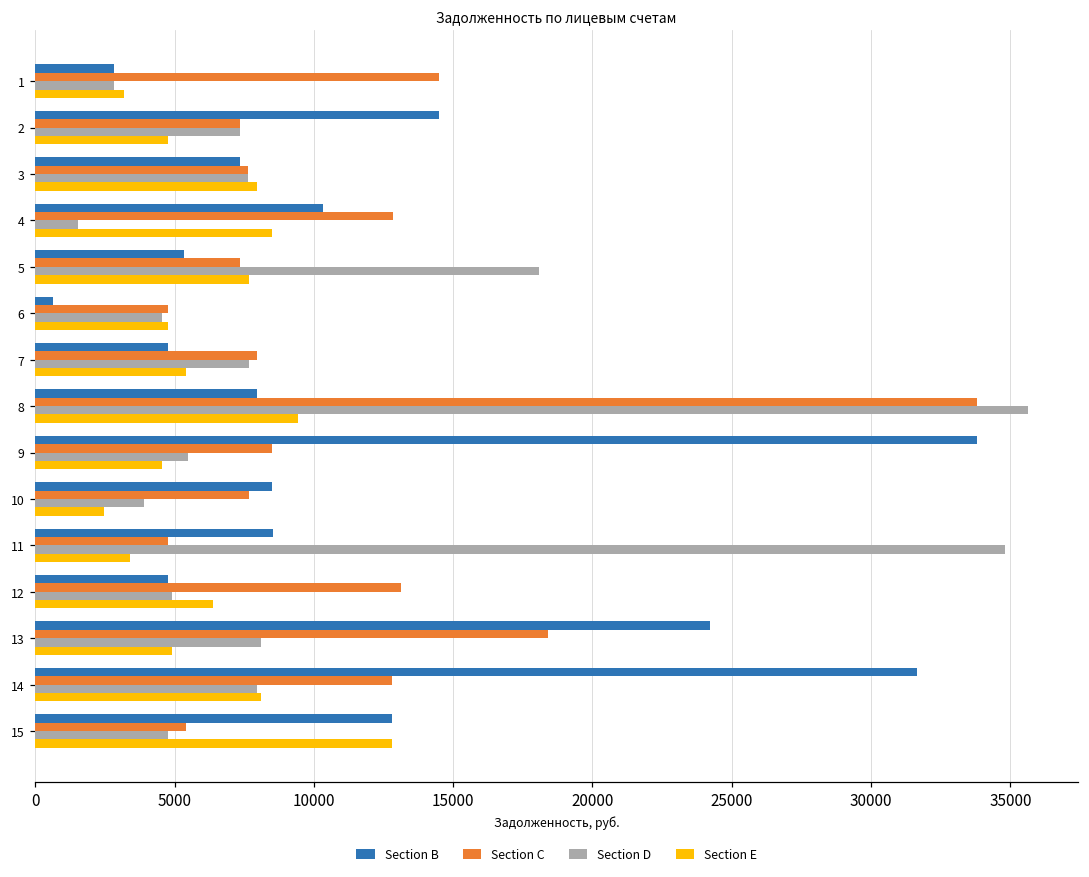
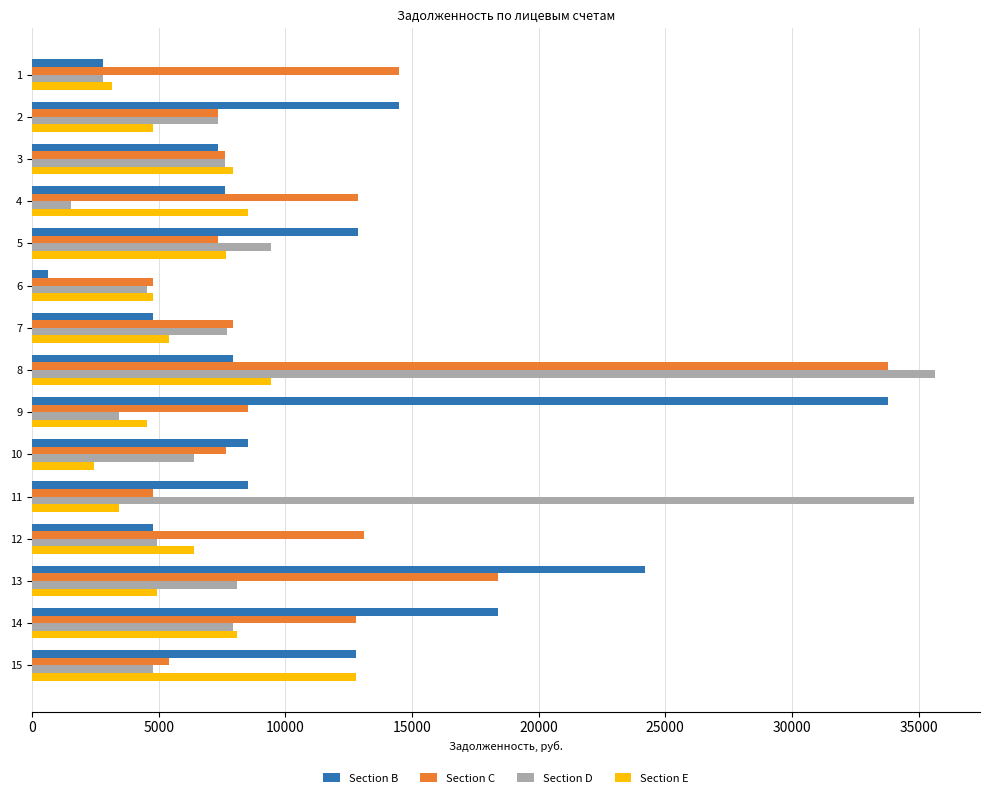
  {
    "Section B": {
      "1": 2800,
      "2": 14500,
      "3": 7300,
-     "4": 10300,
-     "5": 5300,
+     "4": 7600,
+     "5": 12900,
      "6": 600,
      "7": 4800,
      "8": 7900,
      "9": 33800,
      "10": 8500,
      "11": 8500,
      "12": 4800,
      "13": 24200,
-     "14": 31600,
+     "14": 18400,
      "15": 12800
    },
    "Section C": {
      "1": 14500,
      "2": 7300,
      "3": 7600,
      "4": 12900,
      "5": 7300,
      "6": 4800,
      "7": 7900,
      "8": 33800,
      "9": 8500,
      "10": 7700,
      "11": 4800,
      "12": 13100,
      "13": 18400,
      "14": 12800,
      "15": 5400
    },
    "Section D": {
      "1": 2800,
      "2": 7300,
      "3": 7600,
      "4": 1500,
-     "5": 18100,
+     "5": 9400,
      "6": 4500,
      "7": 7700,
      "8": 35600,
-     "9": 5500,
-     "10": 3900,
+     "9": 3400,
+     "10": 6400,
      "11": 34800,
      "12": 4900,
      "13": 8100,
      "14": 7900,
      "15": 4800
    },
    "Section E": {
      "1": 3200,
      "2": 4800,
      "3": 7900,
      "4": 8500,
      "5": 7700,
      "6": 4800,
      "7": 5400,
      "8": 9400,
      "9": 4500,
      "10": 2500,
      "11": 3400,
      "12": 6400,
      "13": 4900,
      "14": 8100,
      "15": 12800
    }
  }
